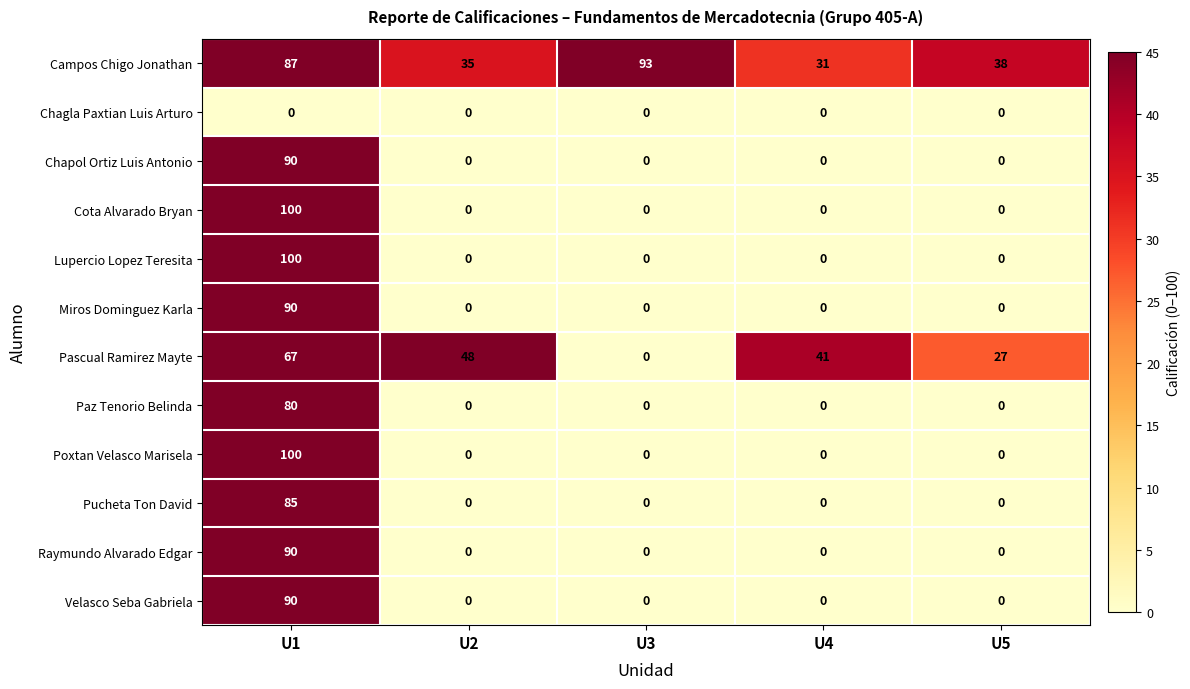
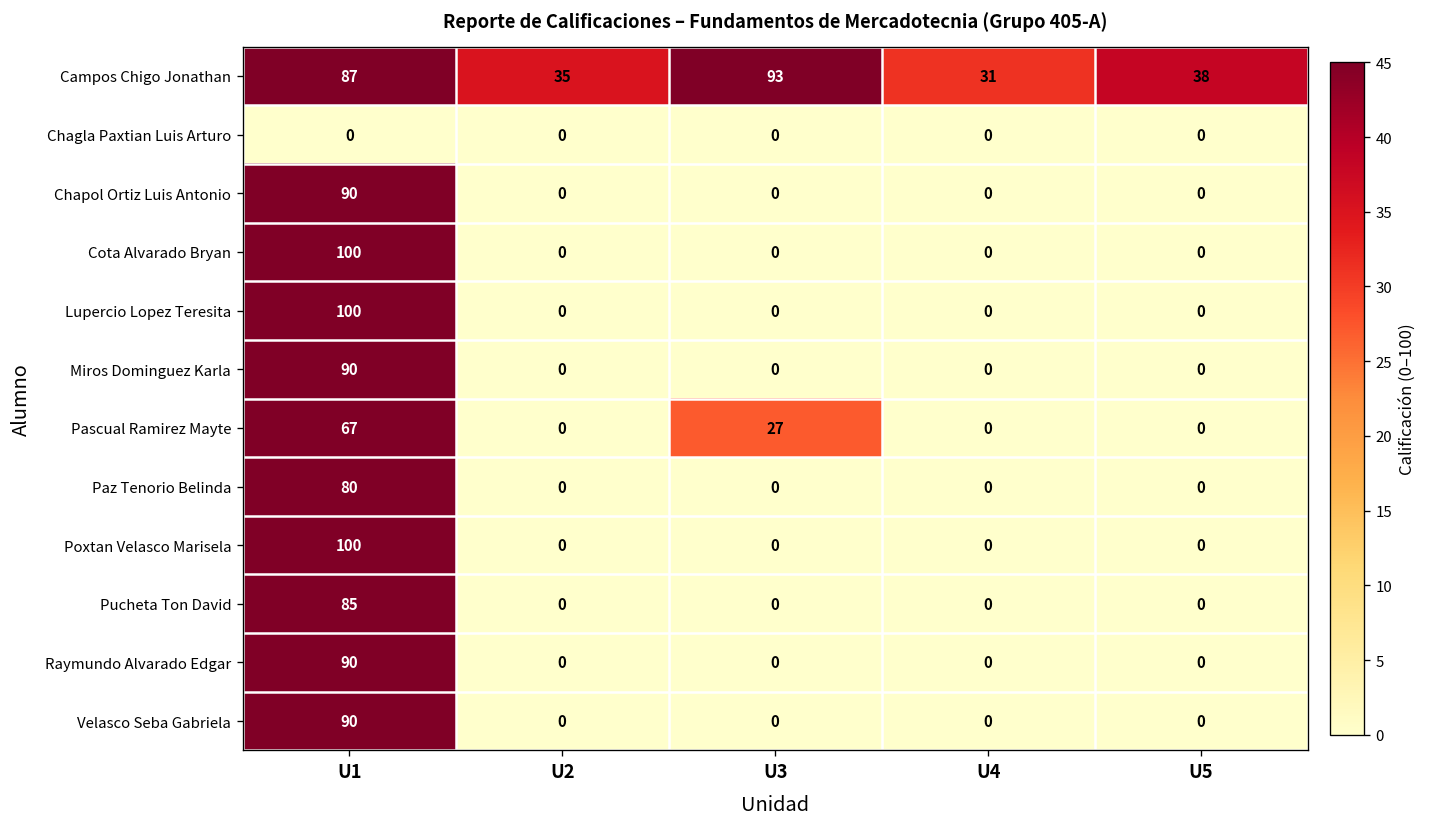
  {
    "Campos Chigo Jonathan": {
      "U1": 87,
      "U2": 35,
      "U3": 93,
      "U4": 31,
      "U5": 38
    },
    "Chagla Paxtian Luis Arturo": {
      "U1": 0,
      "U2": 0,
      "U3": 0,
      "U4": 0,
      "U5": 0
    },
    "Chapol Ortiz Luis Antonio": {
      "U1": 90,
      "U2": 0,
      "U3": 0,
      "U4": 0,
      "U5": 0
    },
    "Cota Alvarado Bryan": {
      "U1": 100,
      "U2": 0,
      "U3": 0,
      "U4": 0,
      "U5": 0
    },
    "Lupercio Lopez Teresita": {
      "U1": 100,
      "U2": 0,
      "U3": 0,
      "U4": 0,
      "U5": 0
    },
    "Miros Dominguez Karla": {
      "U1": 90,
      "U2": 0,
      "U3": 0,
      "U4": 0,
      "U5": 0
    },
    "Pascual Ramirez Mayte": {
      "U1": 67,
-     "U2": 48,
-     "U3": 0,
-     "U4": 41,
-     "U5": 27
+     "U2": 0,
+     "U3": 27,
+     "U4": 0,
+     "U5": 0
    },
    "Paz Tenorio Belinda": {
      "U1": 80,
      "U2": 0,
      "U3": 0,
      "U4": 0,
      "U5": 0
    },
    "Poxtan Velasco Marisela": {
      "U1": 100,
      "U2": 0,
      "U3": 0,
      "U4": 0,
      "U5": 0
    },
    "Pucheta Ton David": {
      "U1": 85,
      "U2": 0,
      "U3": 0,
      "U4": 0,
      "U5": 0
    },
    "Raymundo Alvarado Edgar": {
      "U1": 90,
      "U2": 0,
      "U3": 0,
      "U4": 0,
      "U5": 0
    },
    "Velasco Seba Gabriela": {
      "U1": 90,
      "U2": 0,
      "U3": 0,
      "U4": 0,
      "U5": 0
    }
  }
